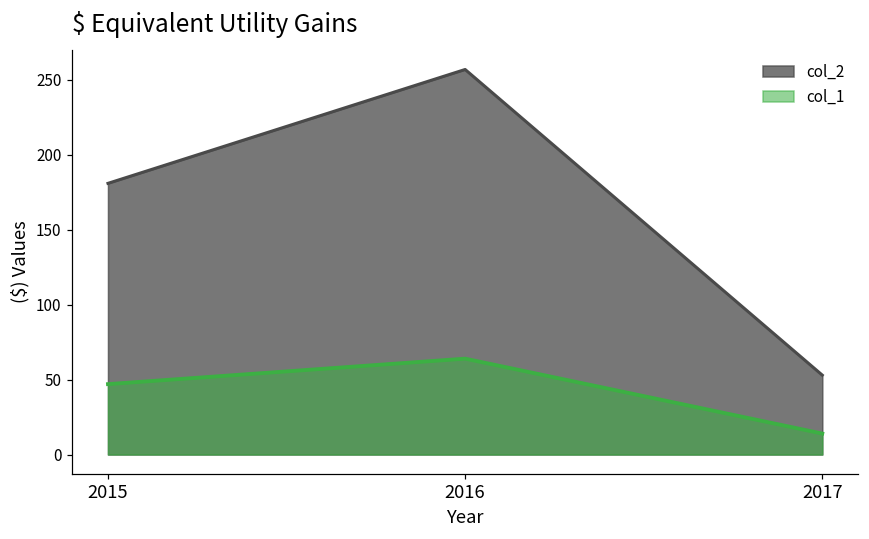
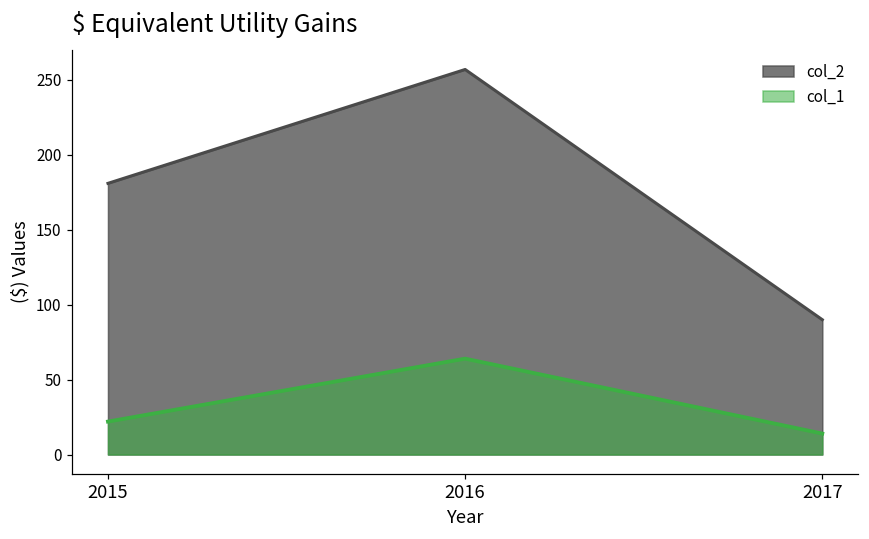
  {
    "col_2": {
      "2015": 181,
      "2016": 257,
-     "2017": 53
+     "2017": 90
    },
    "col_1": {
-     "2015": 47,
+     "2015": 22,
      "2016": 64,
      "2017": 14
    }
  }
